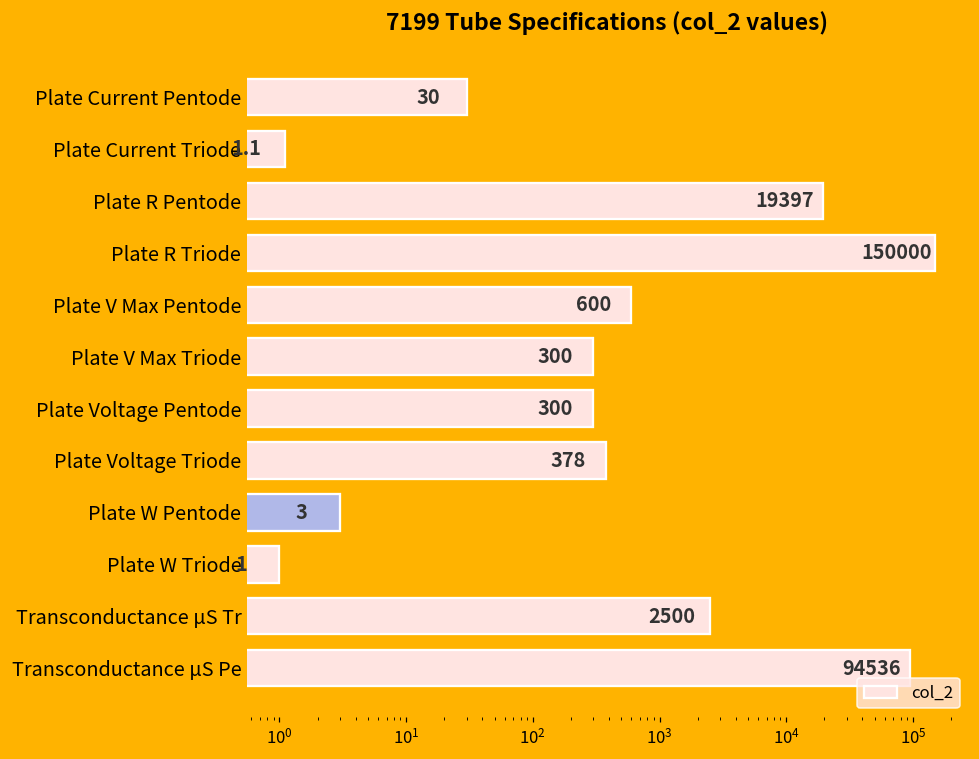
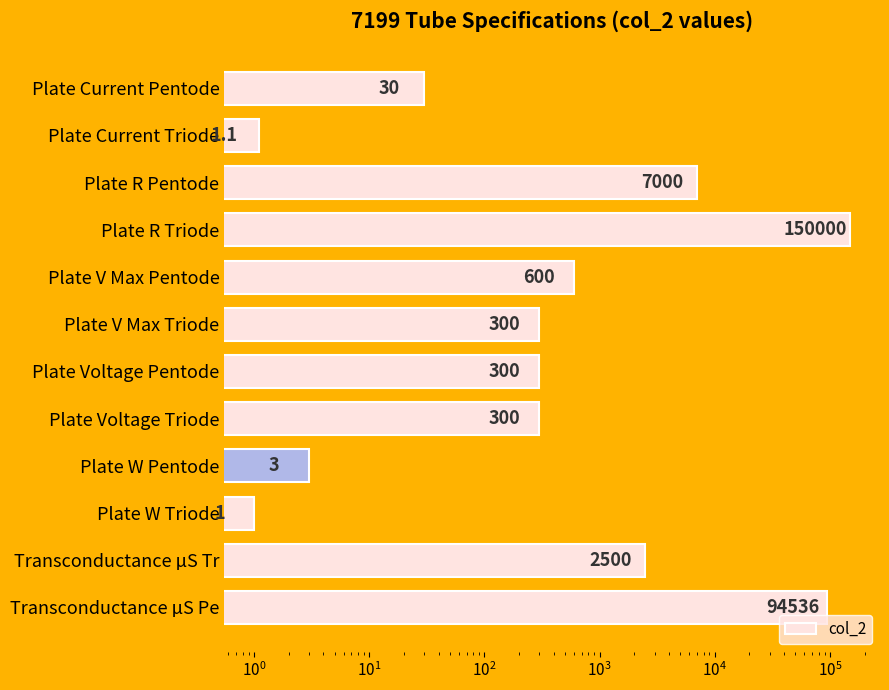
  {
    "Plate Current Pentode": 30,
    "Plate Current Triode": 1.1,
-   "Plate R Pentode": 19397,
+   "Plate R Pentode": 7000,
    "Plate R Triode": 150000,
    "Plate V Max Pentode": 600,
    "Plate V Max Triode": 300,
    "Plate Voltage Pentode": 300,
-   "Plate Voltage Triode": 378,
+   "Plate Voltage Triode": 300,
    "Plate W Pentode": 3,
    "Plate W Triode": 1,
    "Transconductance µS Tr": 2500
  }
